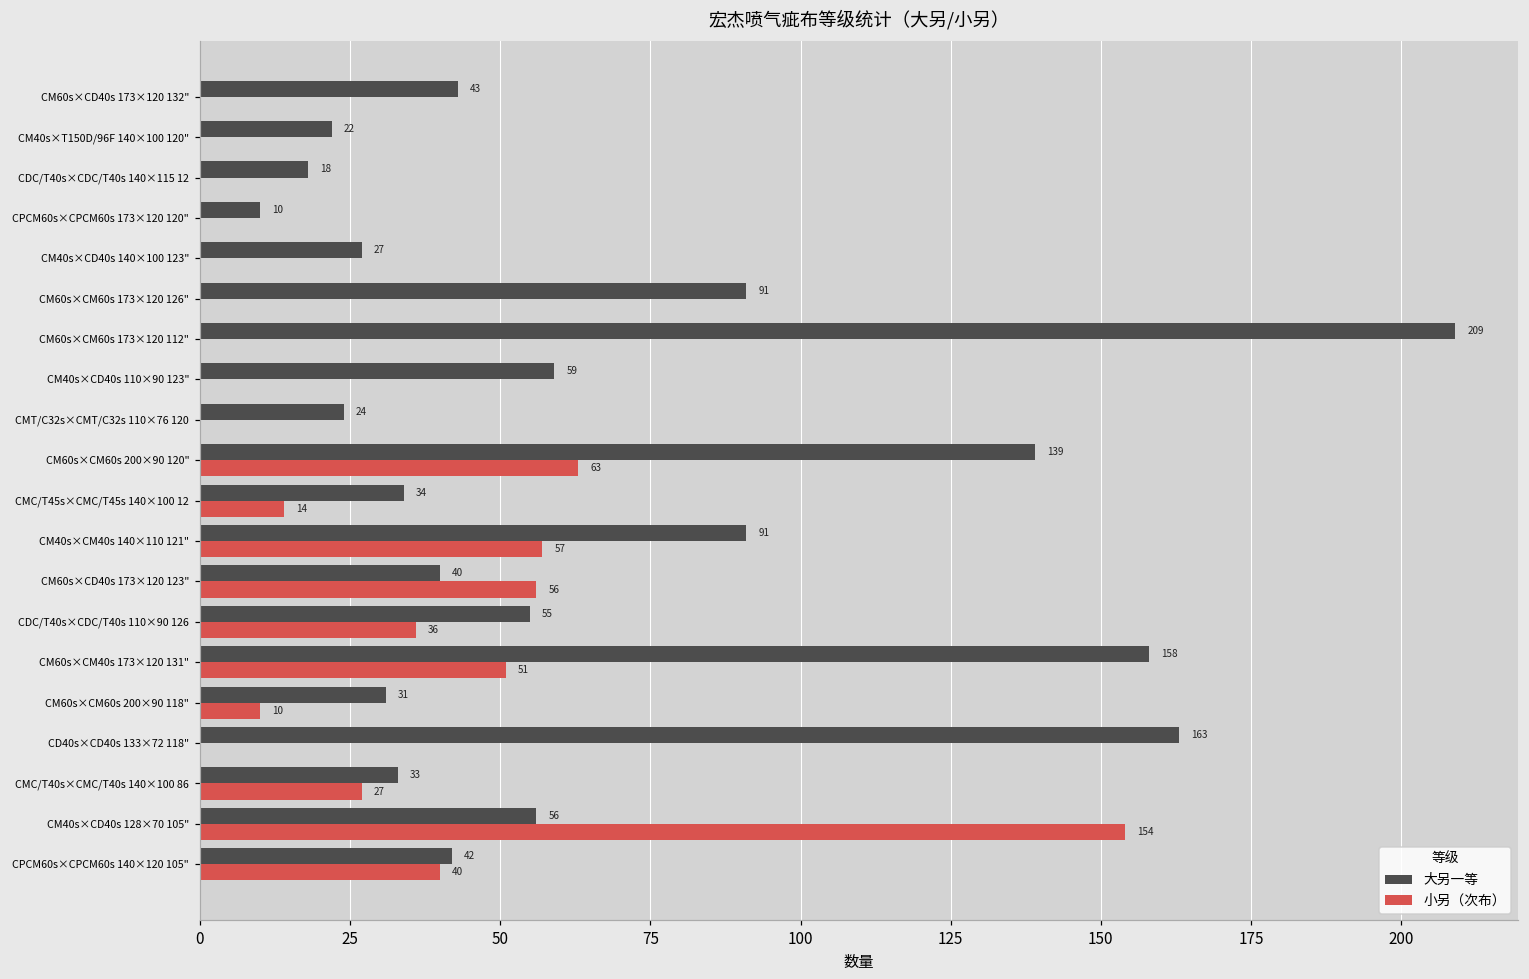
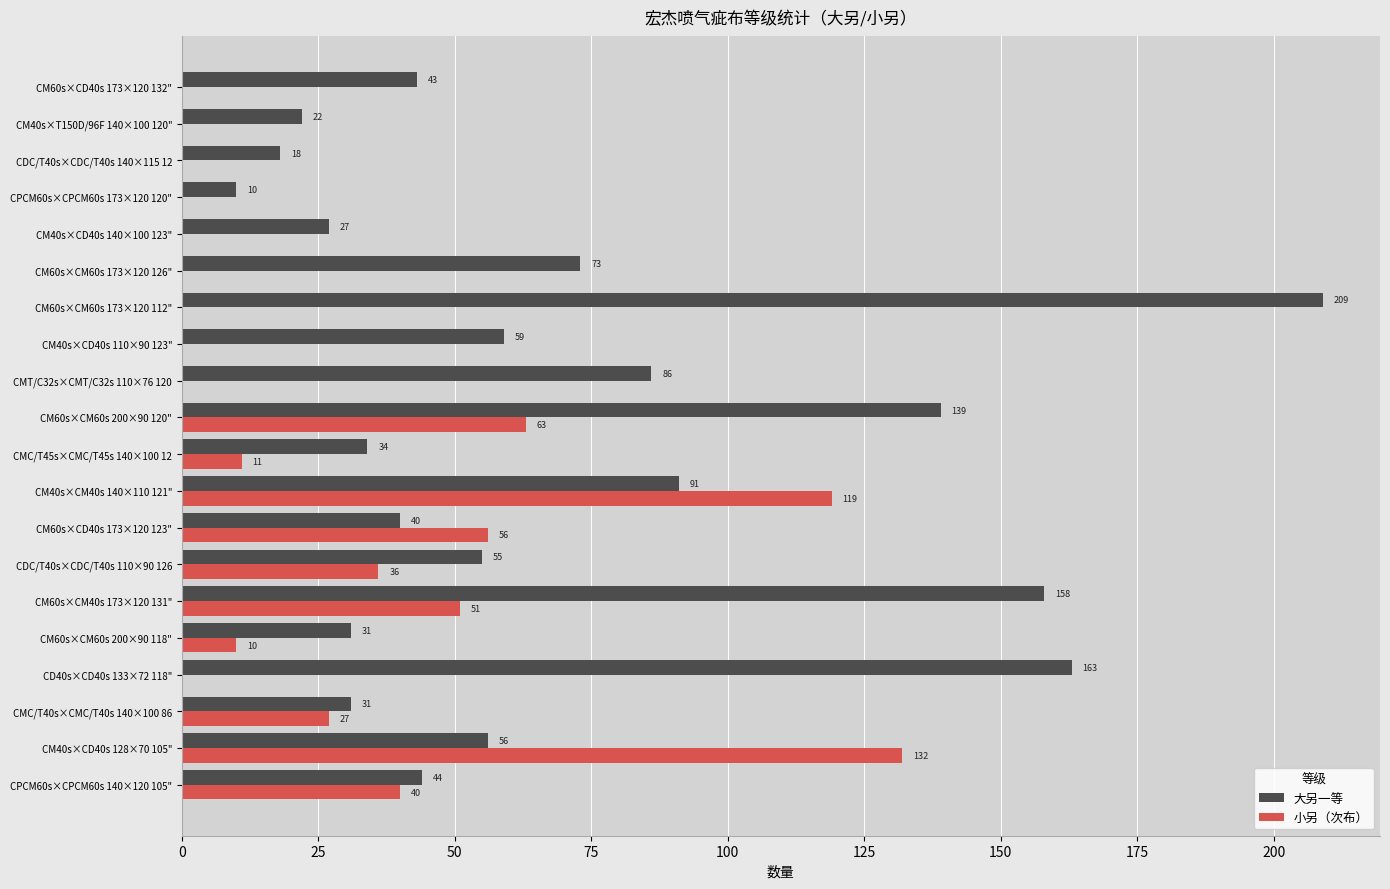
  {
    "大另一等": {
      "CM60s×CD40s 173×120 132\"": 43,
      "CM40s×T150D/96F 140×100 120\"": 22,
      "CDC/T40s×CDC/T40s 140×115 12": 18,
      "CPCM60s×CPCM60s 173×120 120\"": 10,
      "CM40s×CD40s 140×100 123\"": 27,
-     "CM60s×CM60s 173×120 126\"": 91,
+     "CM60s×CM60s 173×120 126\"": 73,
      "CM60s×CM60s 173×120 112\"": 209,
      "CM40s×CD40s 110×90 123\"": 59,
-     "CMT/C32s×CMT/C32s 110×76 120": 24,
+     "CMT/C32s×CMT/C32s 110×76 120": 86,
      "CM60s×CM60s 200×90 120\"": 139,
      "CMC/T45s×CMC/T45s 140×100 12": 34,
      "CM40s×CM40s 140×110 121\"": 91,
      "CM60s×CD40s 173×120 123\"": 40,
      "CDC/T40s×CDC/T40s 110×90 126": 55,
      "CM60s×CM40s 173×120 131\"": 158,
      "CM60s×CM60s 200×90 118\"": 31,
      "CD40s×CD40s 133×72 118\"": 163,
-     "CMC/T40s×CMC/T40s 140×100 86": 33,
+     "CMC/T40s×CMC/T40s 140×100 86": 31,
      "CM40s×CD40s 128×70 105\"": 56,
-     "CPCM60s×CPCM60s 140×120 105\"": 42
+     "CPCM60s×CPCM60s 140×120 105\"": 44
    },
    "小另（次布）": {
      "CM60s×CM60s 200×90 120\"": 63,
-     "CMC/T45s×CMC/T45s 140×100 12": 14,
-     "CM40s×CM40s 140×110 121\"": 57,
+     "CMC/T45s×CMC/T45s 140×100 12": 11,
+     "CM40s×CM40s 140×110 121\"": 119,
      "CM60s×CD40s 173×120 123\"": 56,
      "CDC/T40s×CDC/T40s 110×90 126": 36,
      "CM60s×CM40s 173×120 131\"": 51,
      "CM60s×CM60s 200×90 118\"": 10,
      "CMC/T40s×CMC/T40s 140×100 86": 27,
-     "CM40s×CD40s 128×70 105\"": 154,
+     "CM40s×CD40s 128×70 105\"": 132,
      "CPCM60s×CPCM60s 140×120 105\"": 40
    }
  }
